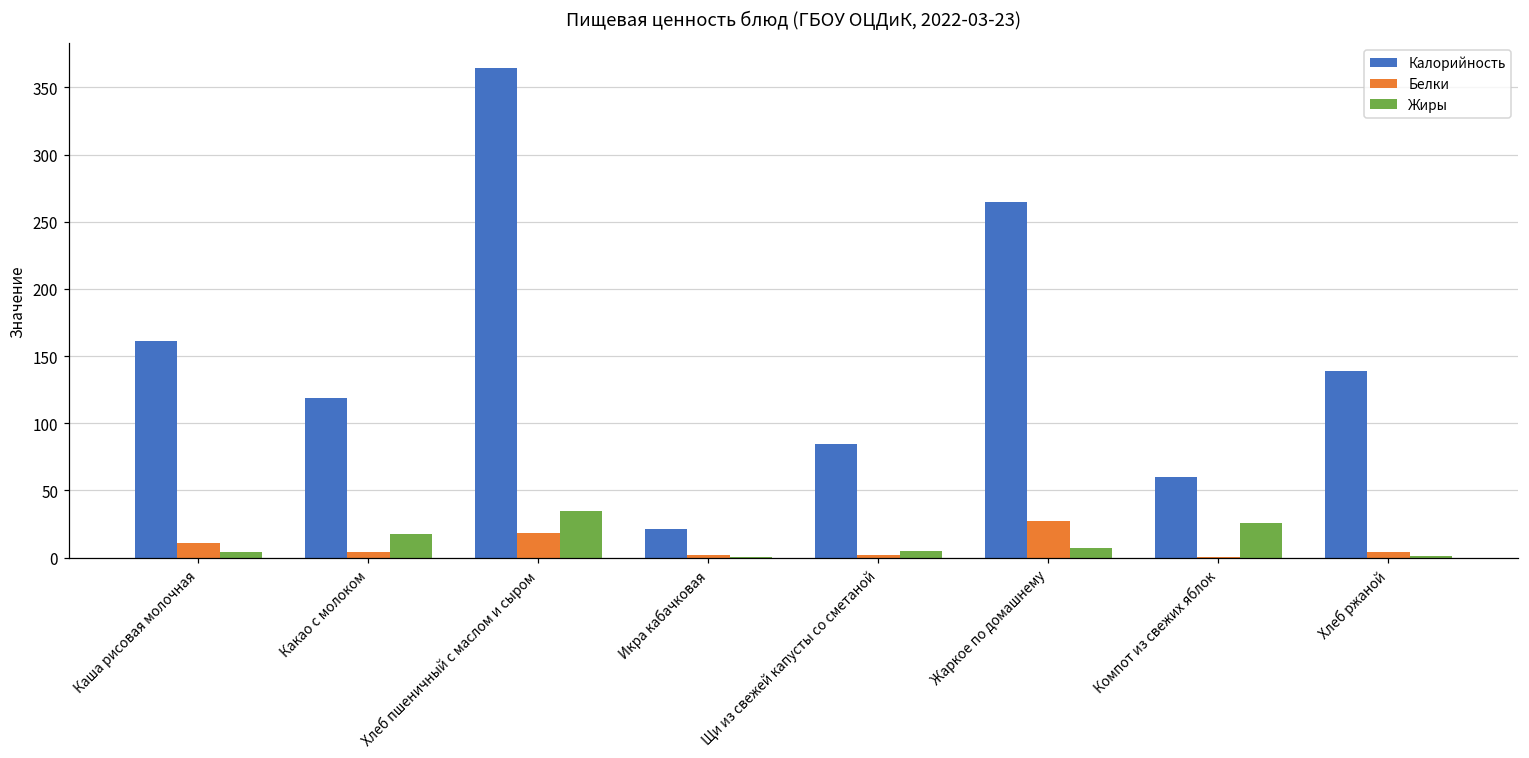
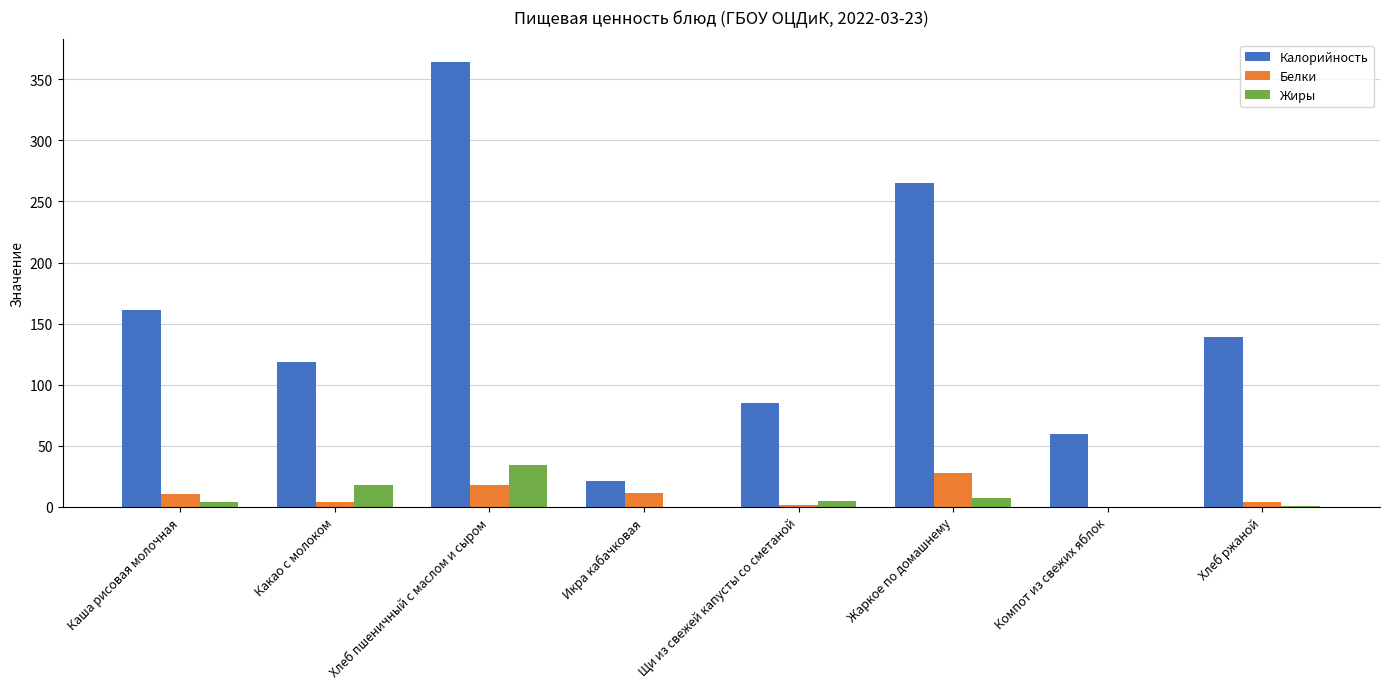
  {
    "Калорийность": {
      "Каша рисовая молочная": 161,
      "Какао с молоком": 119,
      "Хлеб пшеничный с маслом и сыром": 364,
      "Икра кабачковая": 21,
      "Щи из свежей капусты со сметаной": 85,
      "Жаркое по домашнему": 265,
      "Компот из свежих яблок": 60,
      "Хлеб ржаной": 139
    },
    "Белки": {
      "Каша рисовая молочная": 11,
      "Какао с молоком": 4,
      "Хлеб пшеничный с маслом и сыром": 18,
-     "Икра кабачковая": 2,
+     "Икра кабачковая": 11,
      "Жаркое по домашнему": 28,
      "Хлеб ржаной": 4
    },
    "Жиры": {
      "Каша рисовая молочная": 4,
      "Какао с молоком": 18,
      "Хлеб пшеничный с маслом и сыром": 35,
      "Щи из свежей капусты со сметаной": 5,
      "Жаркое по домашнему": 7,
-     "Компот из свежих яблок": 26
+     "Компот из свежих яблок": 0
    }
  }
